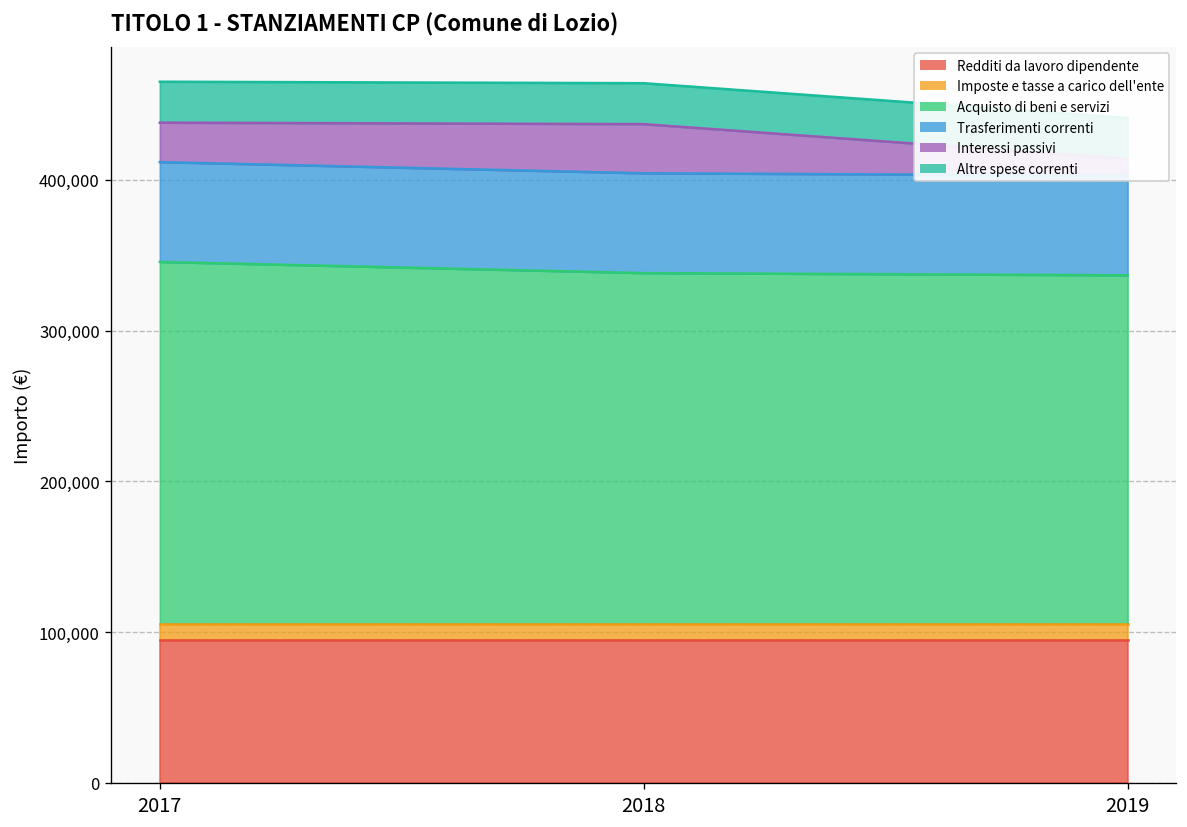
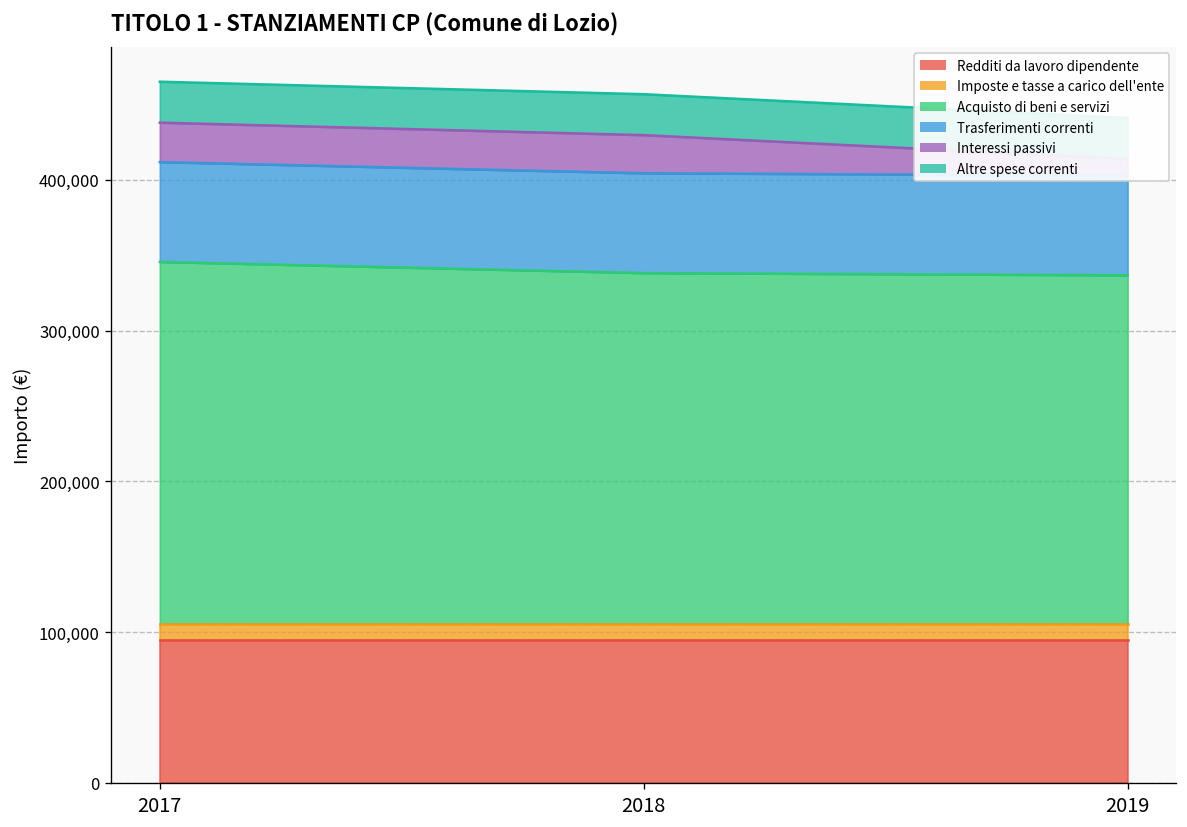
  {
    "Redditi da lavoro dipendente": {
      "2017": "95,000",
      "2018": "95,000",
      "2019": "95,000"
    },
    "Imposte e tasse a carico dell'ente": {
      "2017": "11,000",
      "2018": "11,000",
      "2019": "11,000"
    },
    "Trasferimenti correnti": {
      "2017": "66,000",
      "2018": "66,000",
      "2019": "66,000"
    },
    "Interessi passivi": {
      "2017": "26,000",
-     "2018": "33,000"
+     "2018": "25,000"
    }
  }
